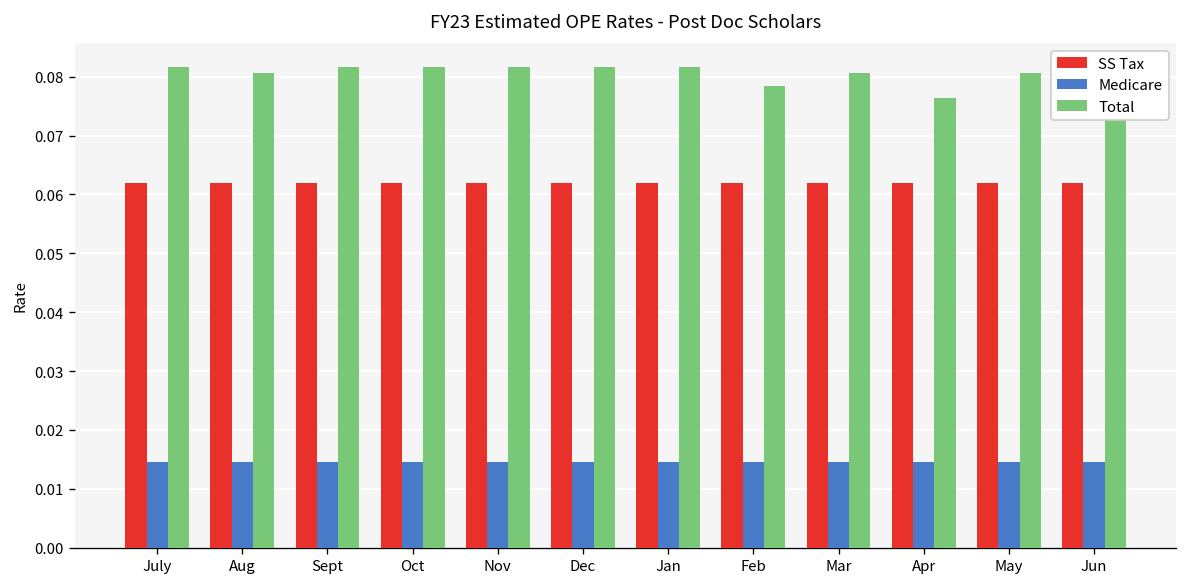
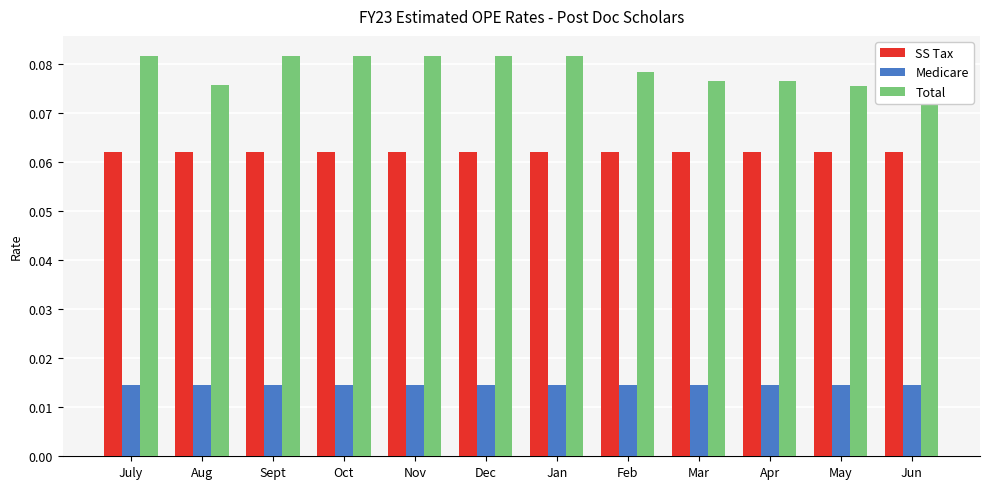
  {
    "SS Tax": {
      "July": 0.062,
      "Aug": 0.062,
      "Sept": 0.062,
      "Oct": 0.062,
      "Nov": 0.062,
      "Dec": 0.062,
      "Jan": 0.062,
      "Feb": 0.062,
      "Mar": 0.062,
      "Apr": 0.062,
      "May": 0.062,
      "Jun": 0.062
    },
    "Medicare": {
      "July": 0.015,
      "Aug": 0.015,
      "Sept": 0.015,
      "Oct": 0.015,
      "Nov": 0.015,
      "Dec": 0.015,
      "Jan": 0.015,
      "Feb": 0.015,
      "Mar": 0.015,
      "Apr": 0.015,
      "May": 0.015,
      "Jun": 0.015
    },
    "Total": {
      "July": 0.082,
-     "Aug": 0.081,
+     "Aug": 0.076,
      "Sept": 0.082,
      "Oct": 0.082,
      "Nov": 0.082,
      "Dec": 0.082,
      "Jan": 0.082,
      "Feb": 0.078,
-     "Mar": 0.081,
+     "Mar": 0.077,
      "Apr": 0.076,
-     "May": 0.081
+     "May": 0.076
    }
  }
